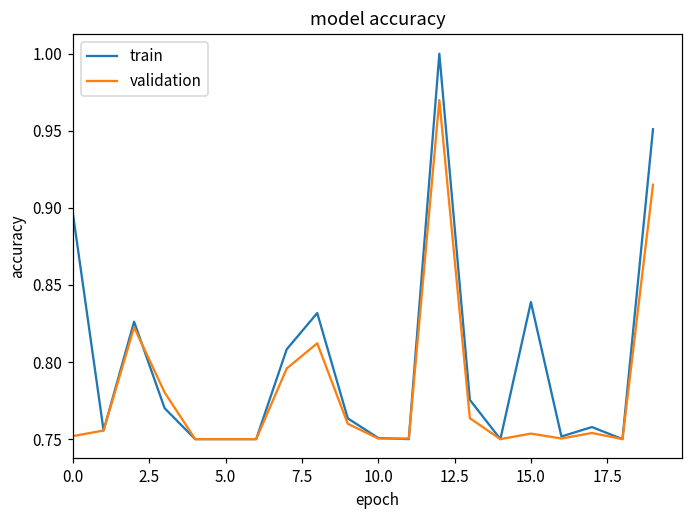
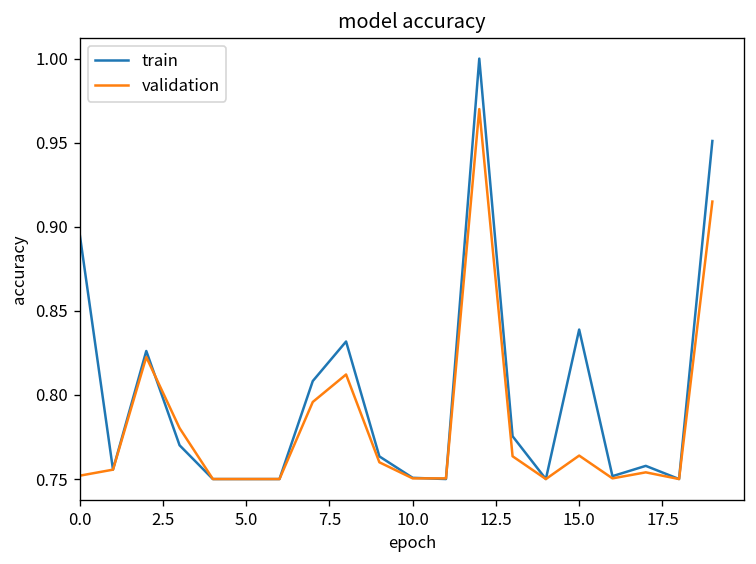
  {
    "train": {
      "0.0": 0.896,
      "15.0": 0.839
    },
    "validation": {
      "0.0": 0.752,
-     "15.0": 0.754
+     "15.0": 0.764
    }
  }
